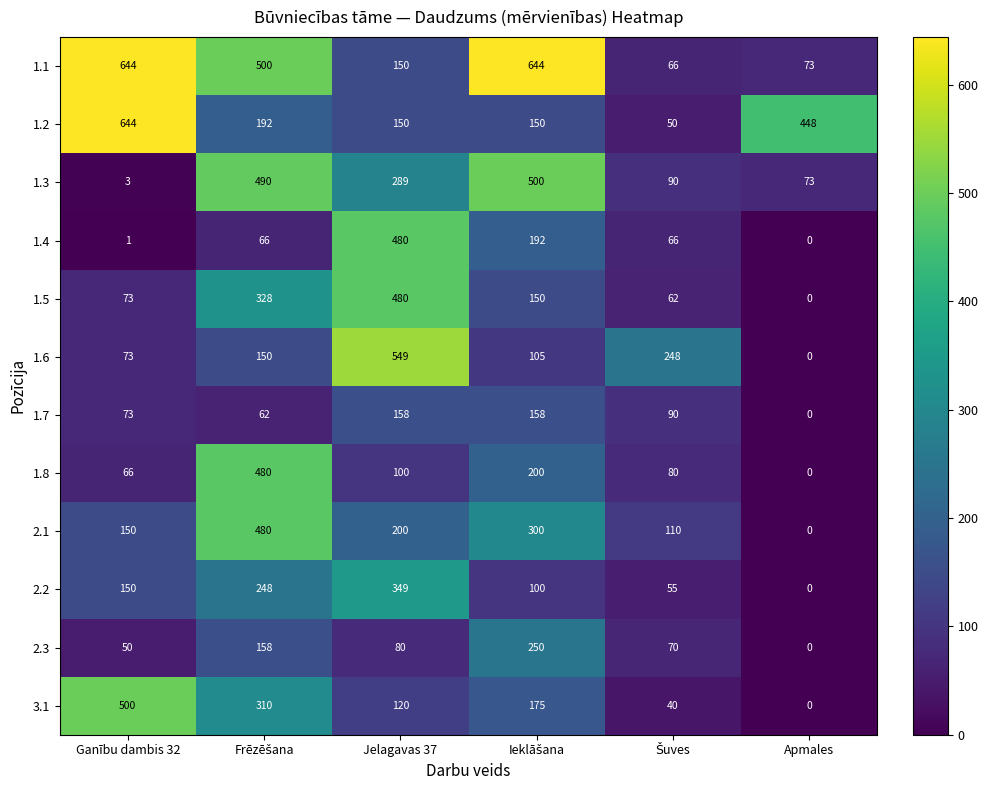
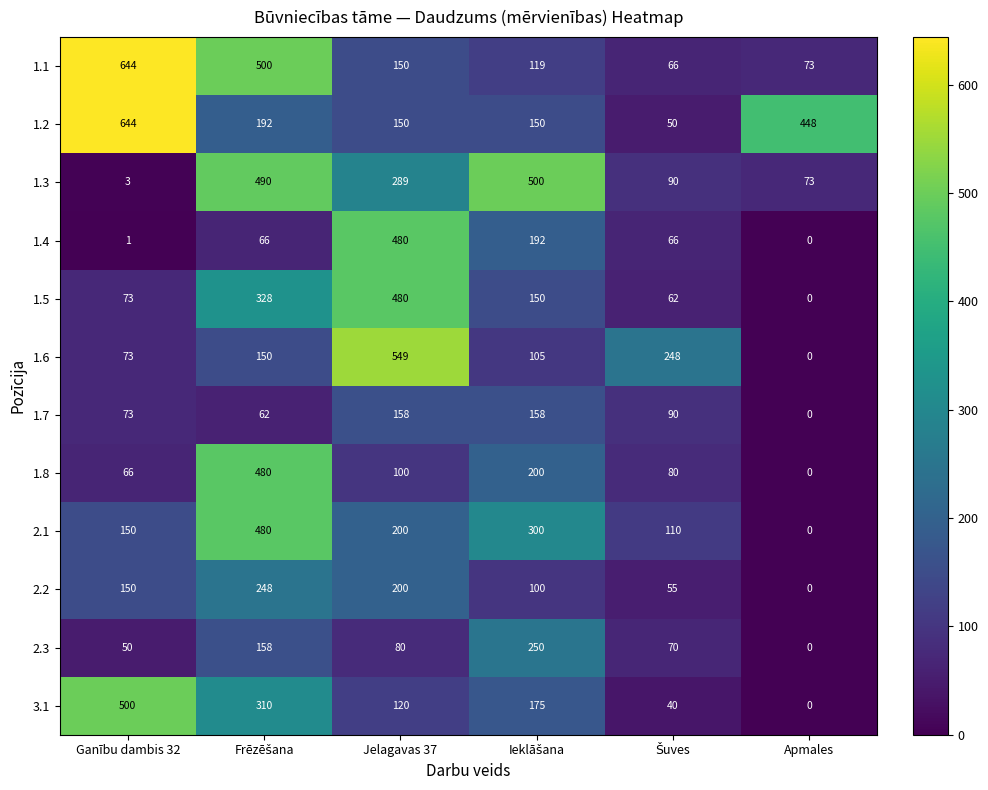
  {
    "1.1": {
      "Ganību dambis 32": 644,
      "Frēzēšana": 500,
      "Jelagavas 37": 150,
-     "Ieklāšana": 644,
+     "Ieklāšana": 119,
      "Šuves": 66,
      "Apmales": 73
    },
    "1.2": {
      "Ganību dambis 32": 644,
      "Frēzēšana": 192,
      "Jelagavas 37": 150,
      "Ieklāšana": 150,
      "Šuves": 50,
      "Apmales": 448
    },
    "1.3": {
      "Ganību dambis 32": 3,
      "Frēzēšana": 490,
      "Jelagavas 37": 289,
      "Ieklāšana": 500,
      "Šuves": 90,
      "Apmales": 73
    },
    "1.4": {
      "Ganību dambis 32": 1,
      "Frēzēšana": 66,
      "Jelagavas 37": 480,
      "Ieklāšana": 192,
      "Šuves": 66,
      "Apmales": 0
    },
    "1.5": {
      "Ganību dambis 32": 73,
      "Frēzēšana": 328,
      "Jelagavas 37": 480,
      "Ieklāšana": 150,
      "Šuves": 62,
      "Apmales": 0
    },
    "1.6": {
      "Ganību dambis 32": 73,
      "Frēzēšana": 150,
      "Jelagavas 37": 549,
      "Ieklāšana": 105,
      "Šuves": 248,
      "Apmales": 0
    },
    "1.7": {
      "Ganību dambis 32": 73,
      "Frēzēšana": 62,
      "Jelagavas 37": 158,
      "Ieklāšana": 158,
      "Šuves": 90,
      "Apmales": 0
    },
    "1.8": {
      "Ganību dambis 32": 66,
      "Frēzēšana": 480,
      "Jelagavas 37": 100,
      "Ieklāšana": 200,
      "Šuves": 80,
      "Apmales": 0
    },
    "2.1": {
      "Ganību dambis 32": 150,
      "Frēzēšana": 480,
      "Jelagavas 37": 200,
      "Ieklāšana": 300,
      "Šuves": 110,
      "Apmales": 0
    },
    "2.2": {
      "Ganību dambis 32": 150,
      "Frēzēšana": 248,
-     "Jelagavas 37": 349,
+     "Jelagavas 37": 200,
      "Ieklāšana": 100,
      "Šuves": 55,
      "Apmales": 0
    },
    "2.3": {
      "Ganību dambis 32": 50,
      "Frēzēšana": 158,
      "Jelagavas 37": 80,
      "Ieklāšana": 250,
      "Šuves": 70,
      "Apmales": 0
    },
    "3.1": {
      "Ganību dambis 32": 500,
      "Frēzēšana": 310,
      "Jelagavas 37": 120,
      "Ieklāšana": 175,
      "Šuves": 40,
      "Apmales": 0
    }
  }
